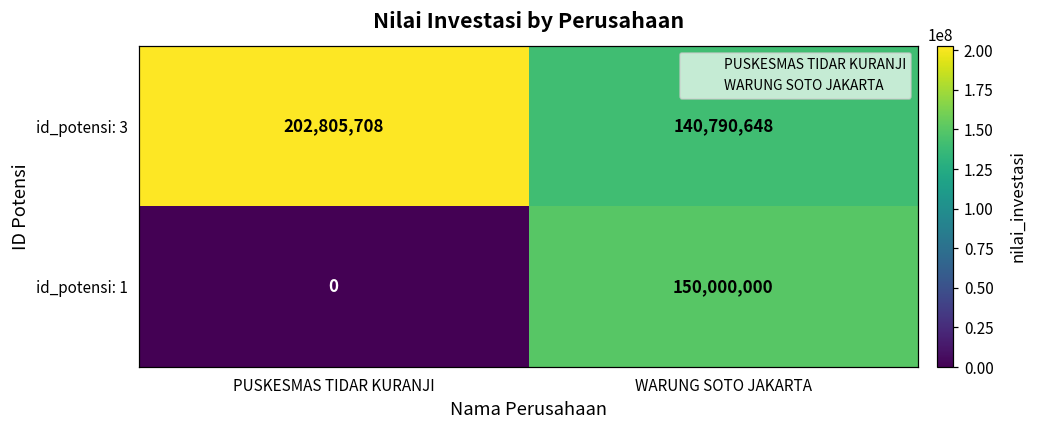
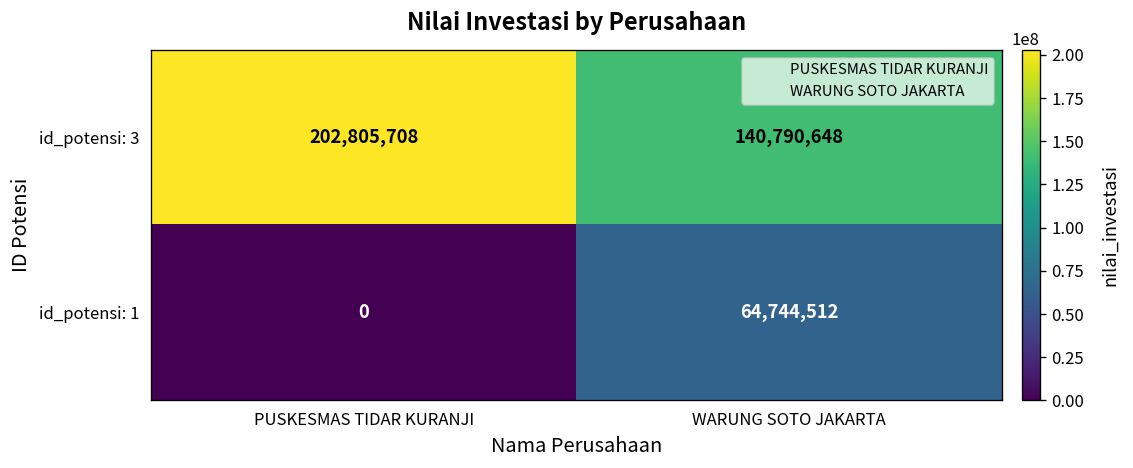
  {
    "id_potensi: 3": {
      "PUSKESMAS TIDAR KURANJI": "202,805,708",
      "WARUNG SOTO JAKARTA": "140,790,648"
    },
    "id_potensi: 1": {
      "PUSKESMAS TIDAR KURANJI": "0",
-     "WARUNG SOTO JAKARTA": "150,000,000"
+     "WARUNG SOTO JAKARTA": "64,744,512"
    }
  }
